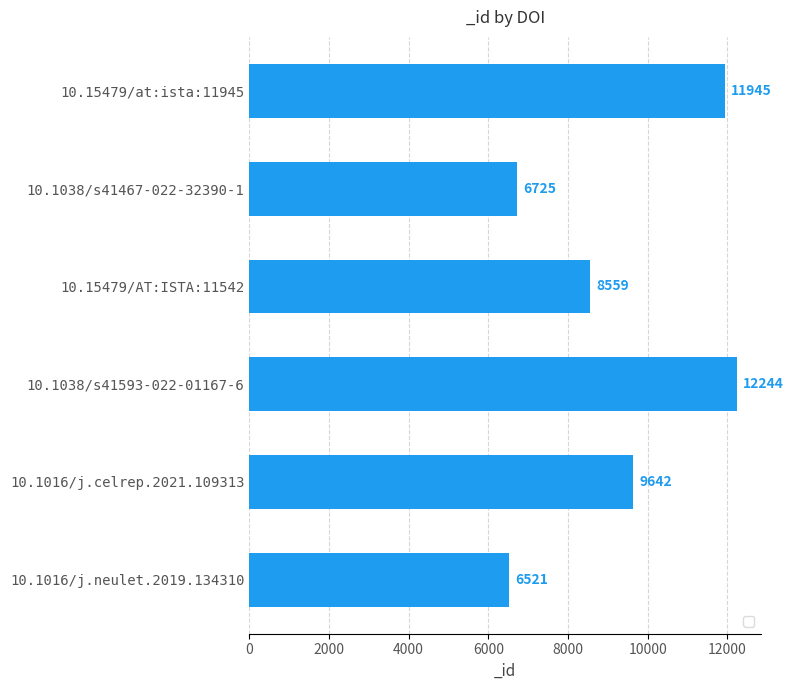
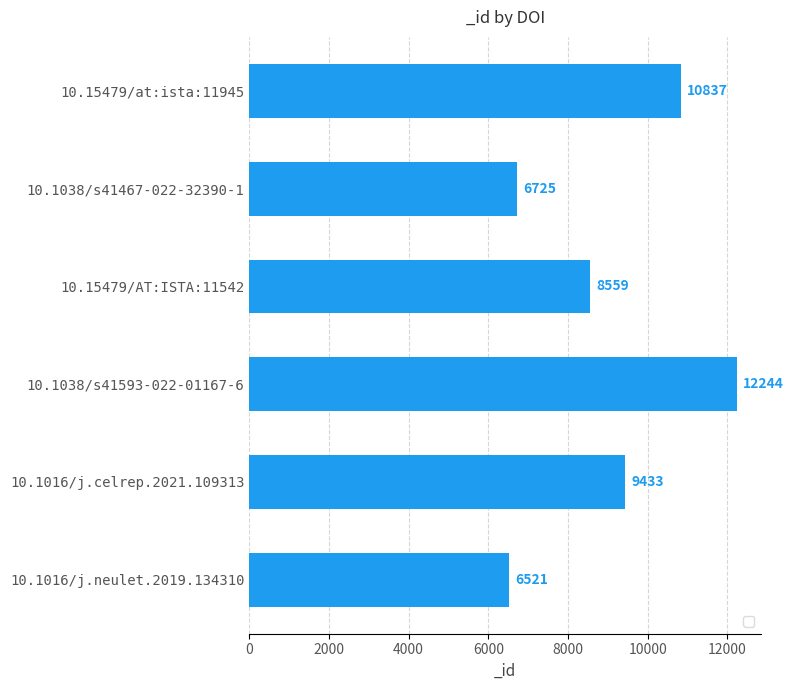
  {
-   "10.15479/at:ista:11945": 11945,
+   "10.15479/at:ista:11945": 10837,
    "10.1038/s41467-022-32390-1": 6725,
    "10.15479/AT:ISTA:11542": 8559,
    "10.1038/s41593-022-01167-6": 12244,
-   "10.1016/j.celrep.2021.109313": 9642,
+   "10.1016/j.celrep.2021.109313": 9433,
    "10.1016/j.neulet.2019.134310": 6521
  }
